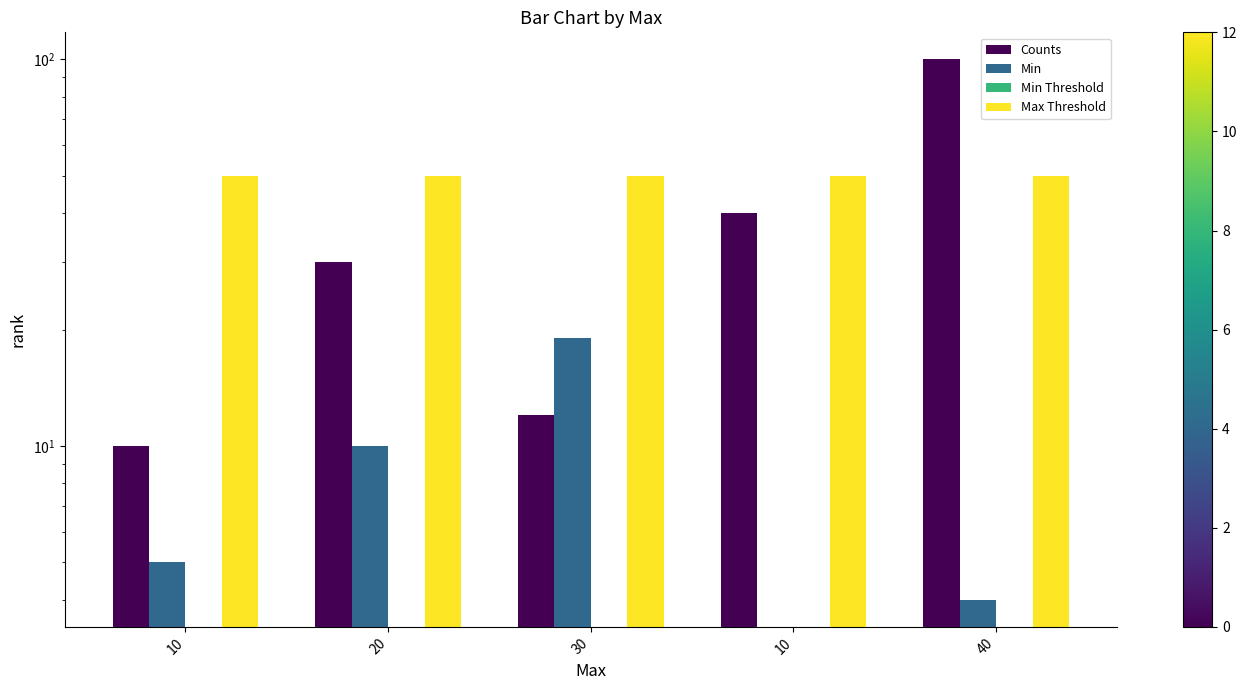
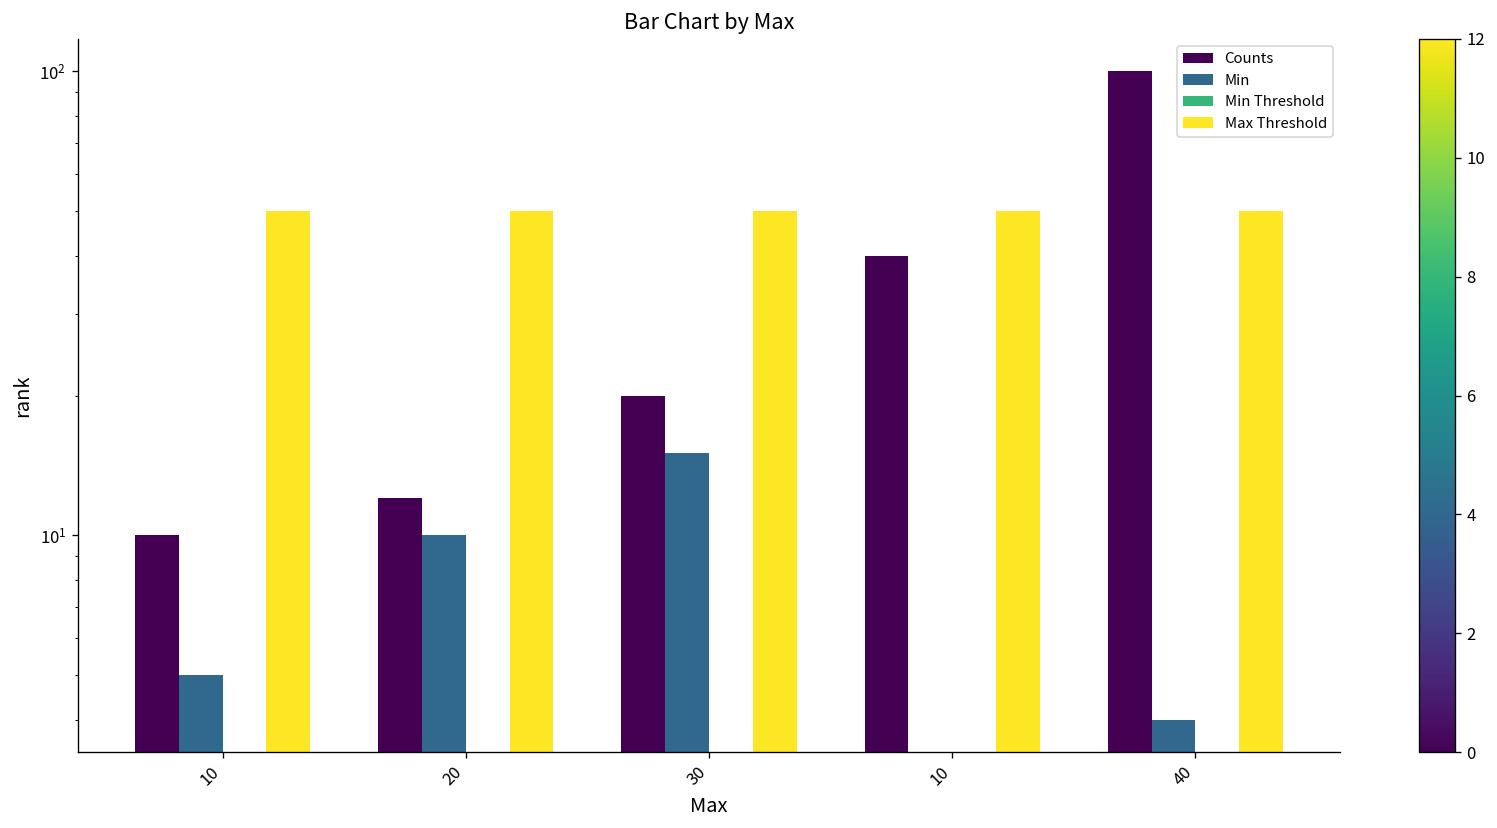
  {
    "Counts": {
-     "20": 30,
-     "30": 12,
+     "20": 12,
+     "30": 20,
      "40": 100
    },
    "Min": {
      "20": 10,
-     "30": 19,
+     "30": 15,
      "40": 4
    },
    "Max Threshold": {
      "20": 50,
      "30": 50,
      "40": 50
    }
  }
